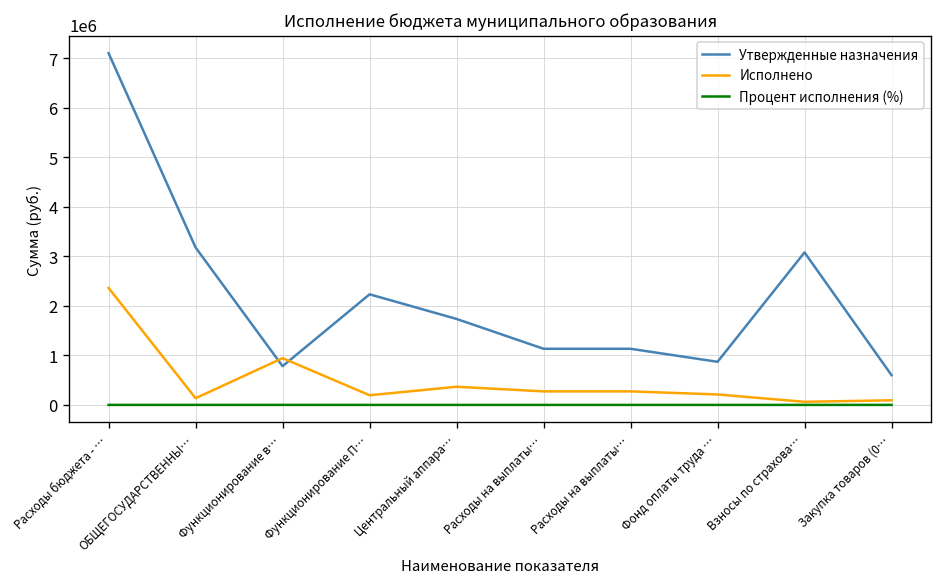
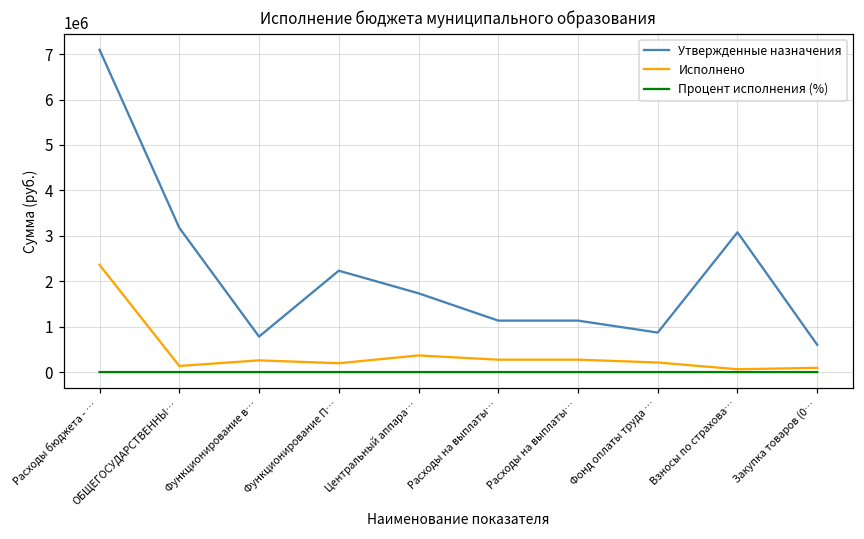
  {
    "Утвержденные назначения": {
      "Расходы бюджета - …": 7100000,
      "ОБЩЕГОСУДАРСТВЕННЫ…": 3200000,
      "Функционирование в…": 800000,
      "Функционирование П…": 2200000,
      "Центральный аппара…": 1700000,
      "Фонд оплаты труда …": 900000,
      "Взносы по страхова…": 3100000,
      "Закупка товаров (0…": 600000
    },
    "Исполнено": {
      "Расходы бюджета - …": 2400000,
      "ОБЩЕГОСУДАРСТВЕННЫ…": 100000,
-     "Функционирование в…": 900000,
+     "Функционирование в…": 300000,
      "Функционирование П…": 200000,
      "Центральный аппара…": 400000,
      "Фонд оплаты труда …": 200000,
      "Взносы по страхова…": 100000,
      "Закупка товаров (0…": 100000
    },
    "Процент исполнения (%)": {
      "Расходы бюджета - …": 0,
      "ОБЩЕГОСУДАРСТВЕННЫ…": 0,
      "Функционирование в…": 0,
      "Функционирование П…": 0,
      "Центральный аппара…": 0,
      "Фонд оплаты труда …": 0,
      "Взносы по страхова…": 0,
      "Закупка товаров (0…": 0
    }
  }
